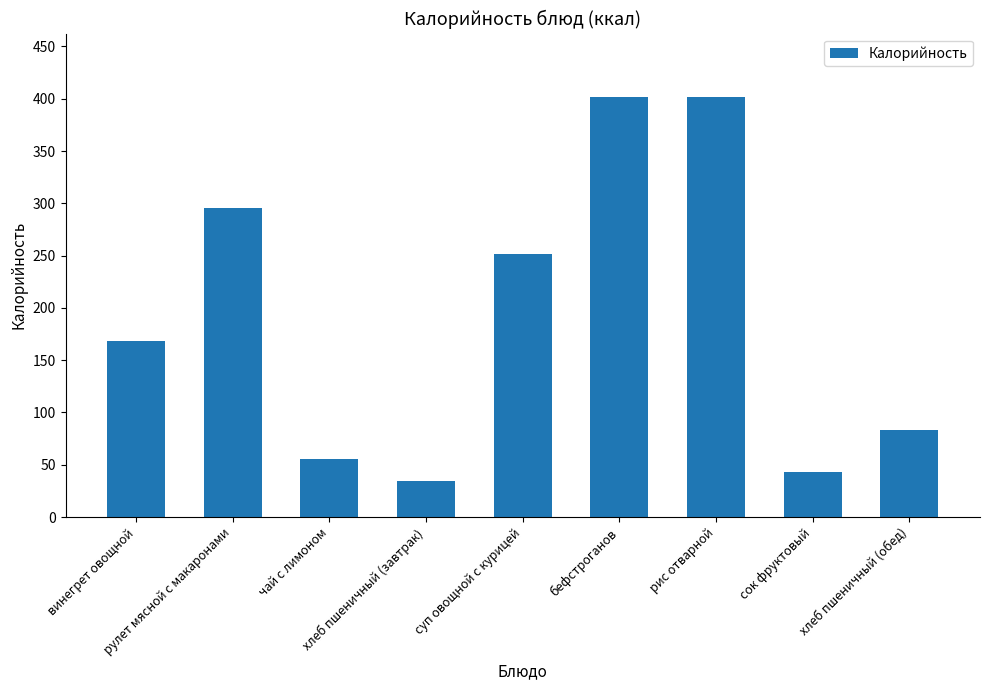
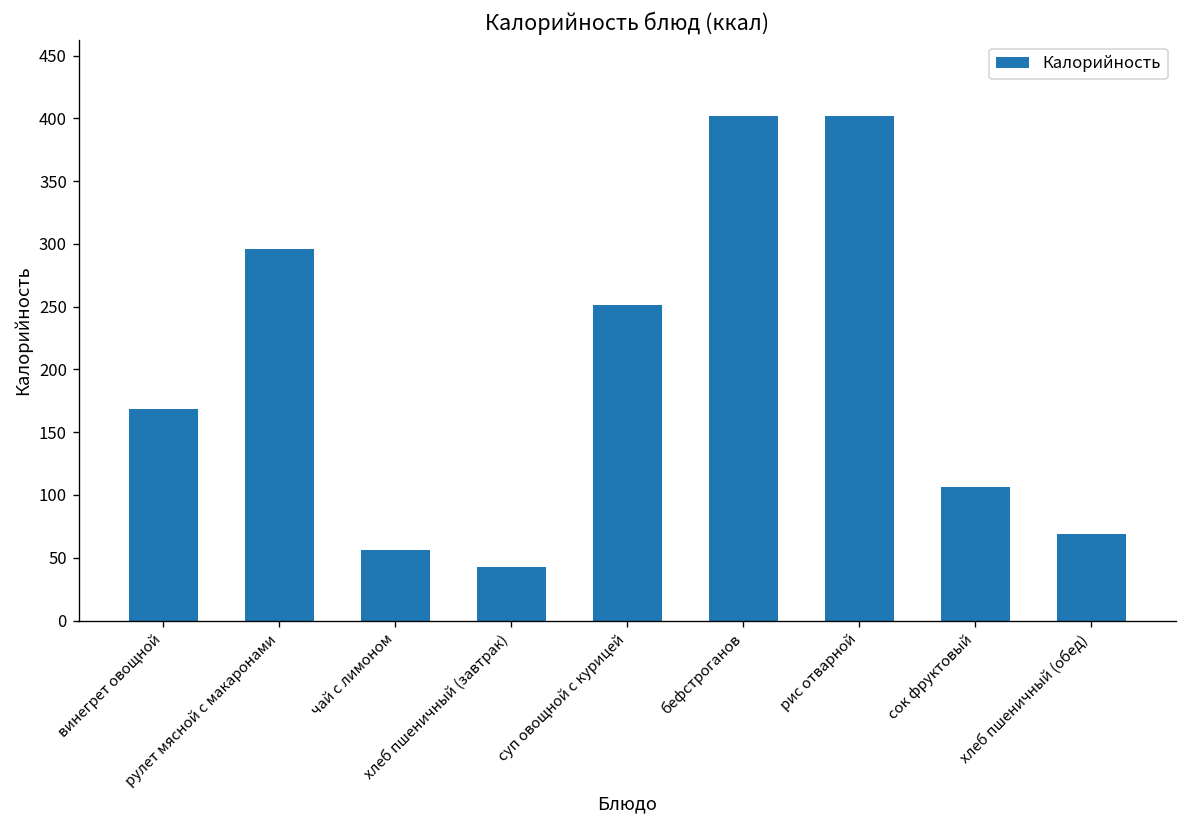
  {
    "винегрет овощной": 168,
    "рулет мясной с макаронами": 296,
    "чай с лимоном": 56,
-   "хлеб пшеничный (завтрак)": 35,
+   "хлеб пшеничный (завтрак)": 43,
    "суп овощной с курицей": 252,
    "бефстроганов": 402,
    "рис отварной": 402,
-   "сок фруктовый": 43,
-   "хлеб пшеничный (обед)": 83
+   "сок фруктовый": 106,
+   "хлеб пшеничный (обед)": 69
  }
